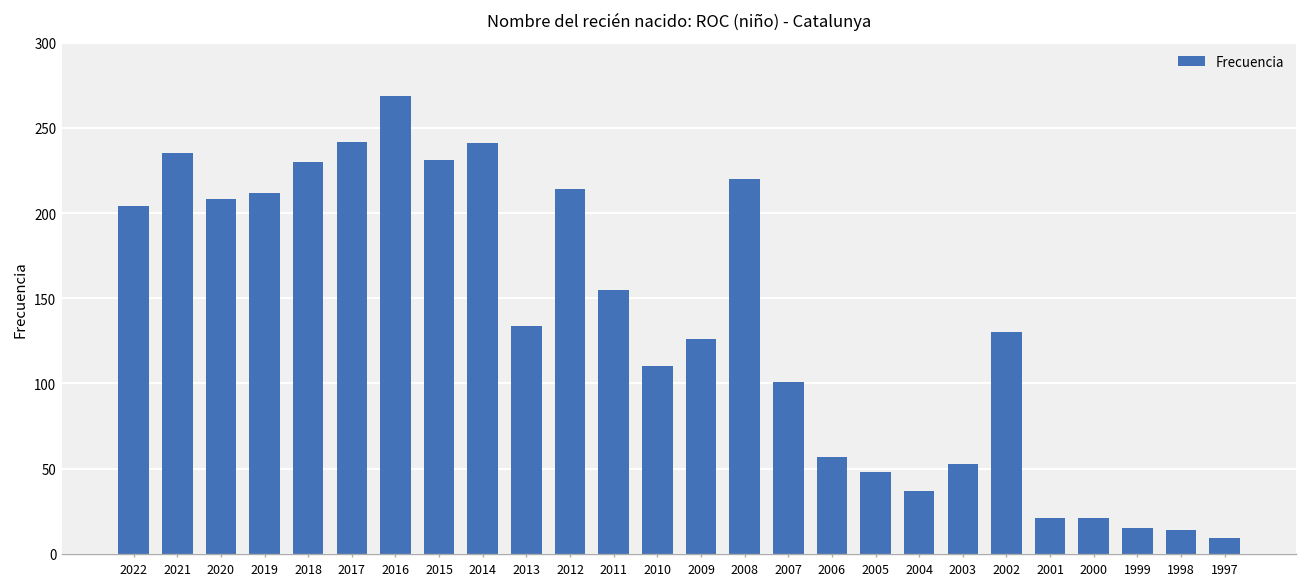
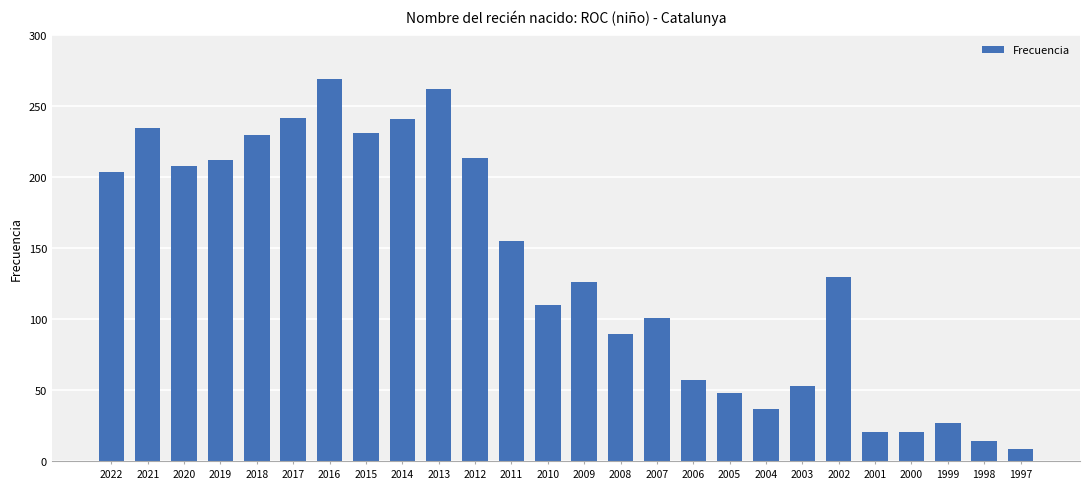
  {
    "2022": 204,
    "2021": 235,
    "2020": 208,
    "2019": 212,
    "2018": 230,
    "2017": 242,
    "2016": 269,
    "2015": 231,
    "2014": 241,
-   "2013": 134,
+   "2013": 262,
    "2012": 214,
    "2011": 155,
    "2010": 110,
    "2009": 126,
-   "2008": 220,
+   "2008": 90,
    "2007": 101,
    "2006": 57,
    "2005": 48,
    "2004": 37,
    "2003": 53,
    "2002": 130,
    "2001": 21,
    "2000": 21,
-   "1999": 15,
+   "1999": 27,
    "1998": 14,
    "1997": 9
  }
